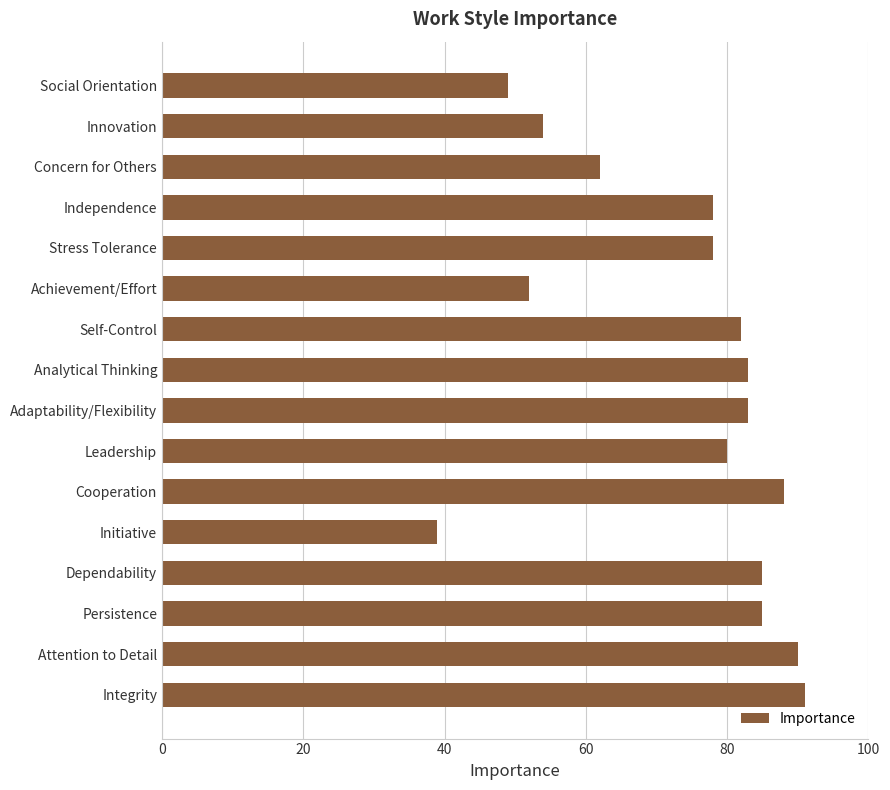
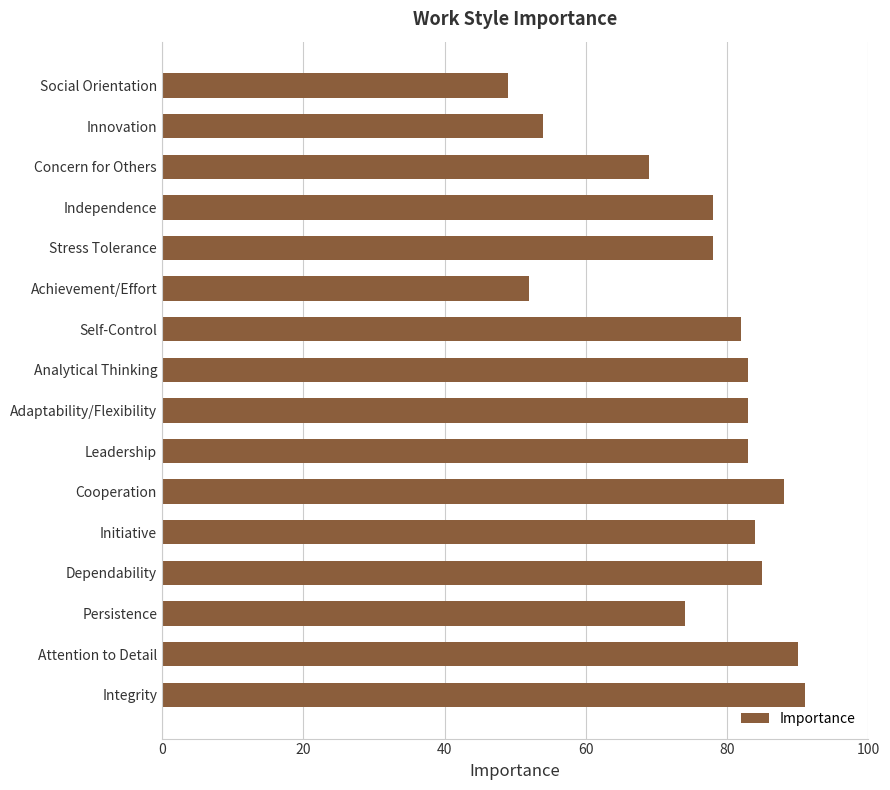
  {
    "Social Orientation": 49,
    "Innovation": 54,
-   "Concern for Others": 62,
+   "Concern for Others": 69,
    "Independence": 78,
    "Stress Tolerance": 78,
    "Achievement/Effort": 52,
    "Self-Control": 82,
    "Analytical Thinking": 83,
    "Adaptability/Flexibility": 83,
-   "Leadership": 80,
+   "Leadership": 83,
    "Cooperation": 88,
-   "Initiative": 39,
+   "Initiative": 84,
    "Dependability": 85,
-   "Persistence": 85,
+   "Persistence": 74,
    "Attention to Detail": 90,
    "Integrity": 91
  }
